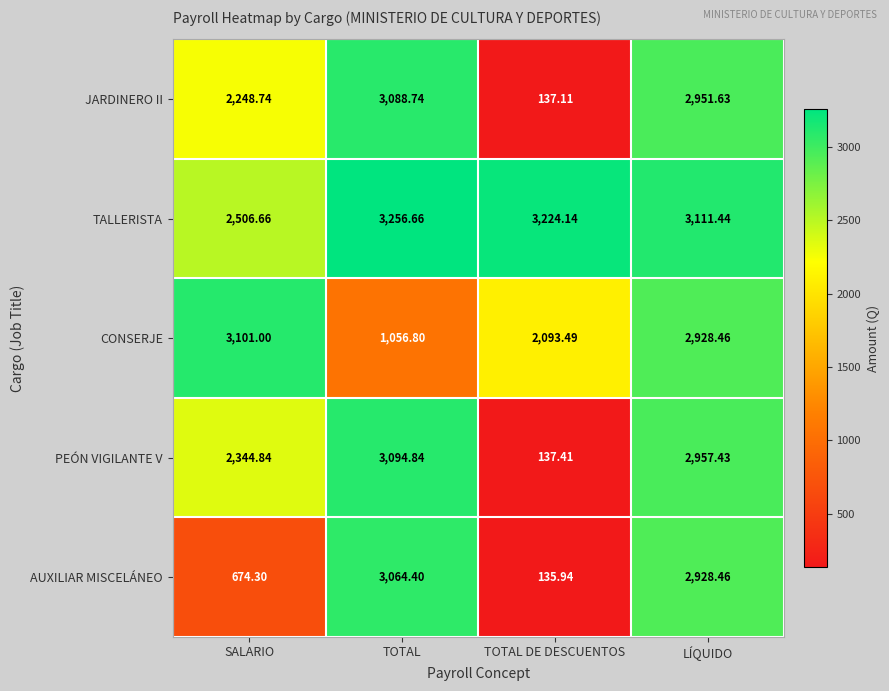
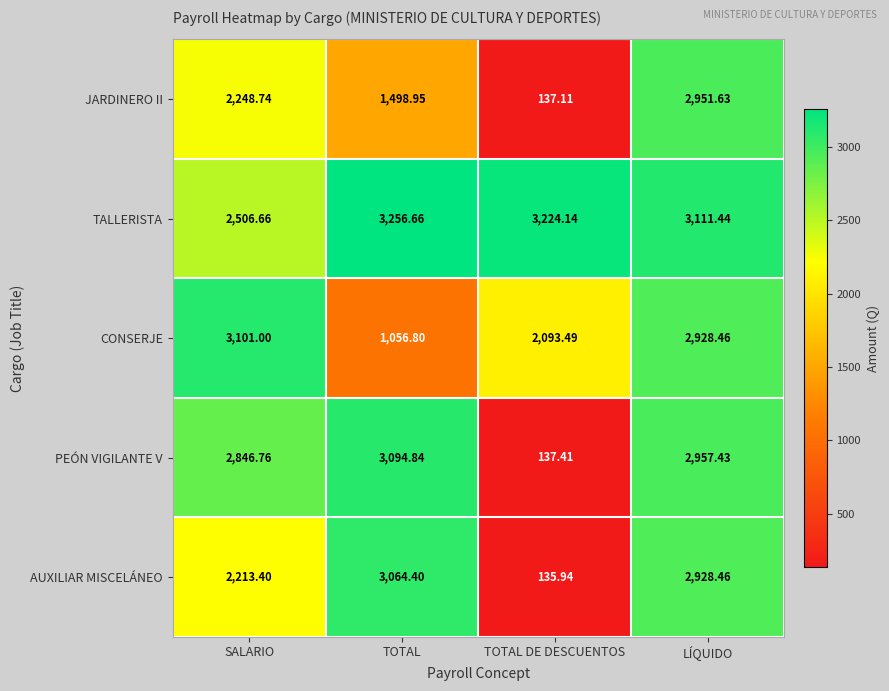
  {
    "JARDINERO II": {
      "SALARIO": "2,248.74",
-     "TOTAL": "3,088.74",
+     "TOTAL": "1,498.95",
      "TOTAL DE DESCUENTOS": "137.11",
      "LÍQUIDO": "2,951.63"
    },
    "TALLERISTA": {
      "SALARIO": "2,506.66",
      "TOTAL": "3,256.66",
      "TOTAL DE DESCUENTOS": "3,224.14",
      "LÍQUIDO": "3,111.44"
    },
    "CONSERJE": {
      "SALARIO": "3,101.00",
      "TOTAL": "1,056.80",
      "TOTAL DE DESCUENTOS": "2,093.49",
      "LÍQUIDO": "2,928.46"
    },
    "PEÓN VIGILANTE V": {
-     "SALARIO": "2,344.84",
+     "SALARIO": "2,846.76",
      "TOTAL": "3,094.84",
      "TOTAL DE DESCUENTOS": "137.41",
      "LÍQUIDO": "2,957.43"
    },
    "AUXILIAR MISCELÁNEO": {
-     "SALARIO": "674.30",
+     "SALARIO": "2,213.40",
      "TOTAL": "3,064.40",
      "TOTAL DE DESCUENTOS": "135.94",
      "LÍQUIDO": "2,928.46"
    }
  }
